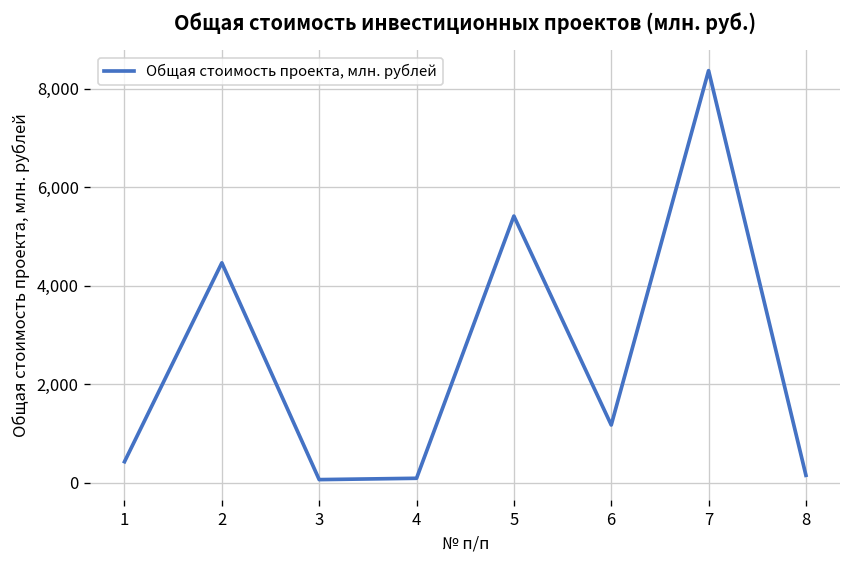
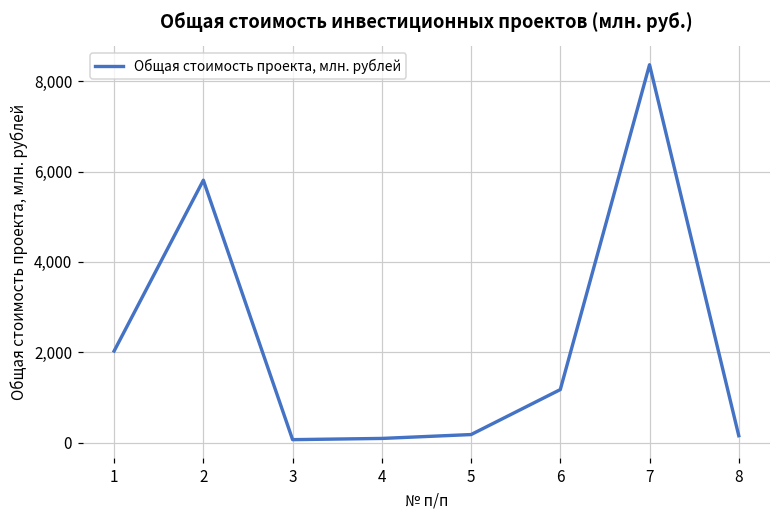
  {
-   "1": "400",
-   "2": "4,500",
+   "1": "2,000",
+   "2": "5,800",
    "3": "100",
    "4": "100",
-   "5": "5,400",
+   "5": "200",
    "6": "1,200",
    "7": "8,400",
    "8": "200"
  }
